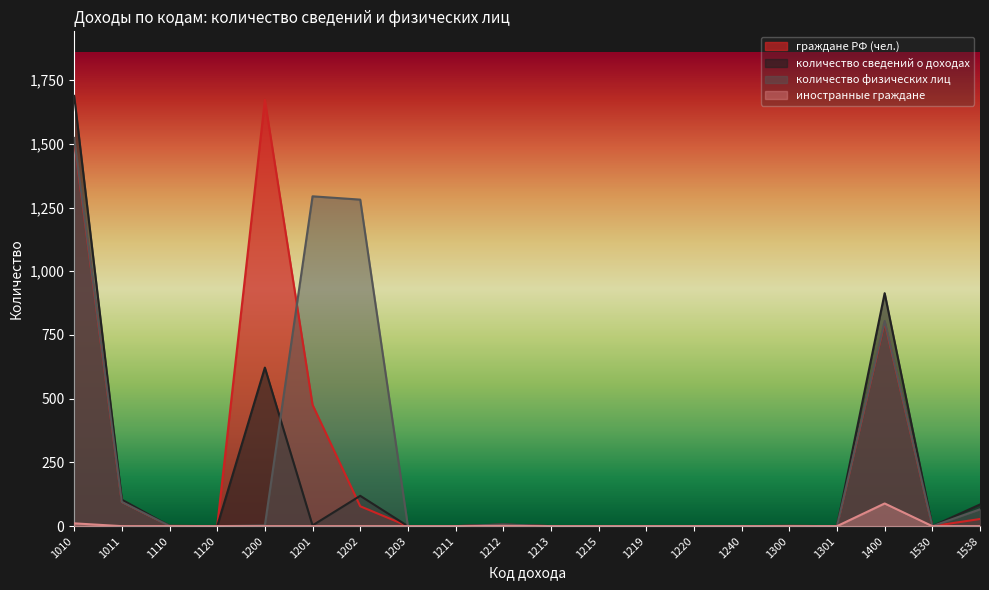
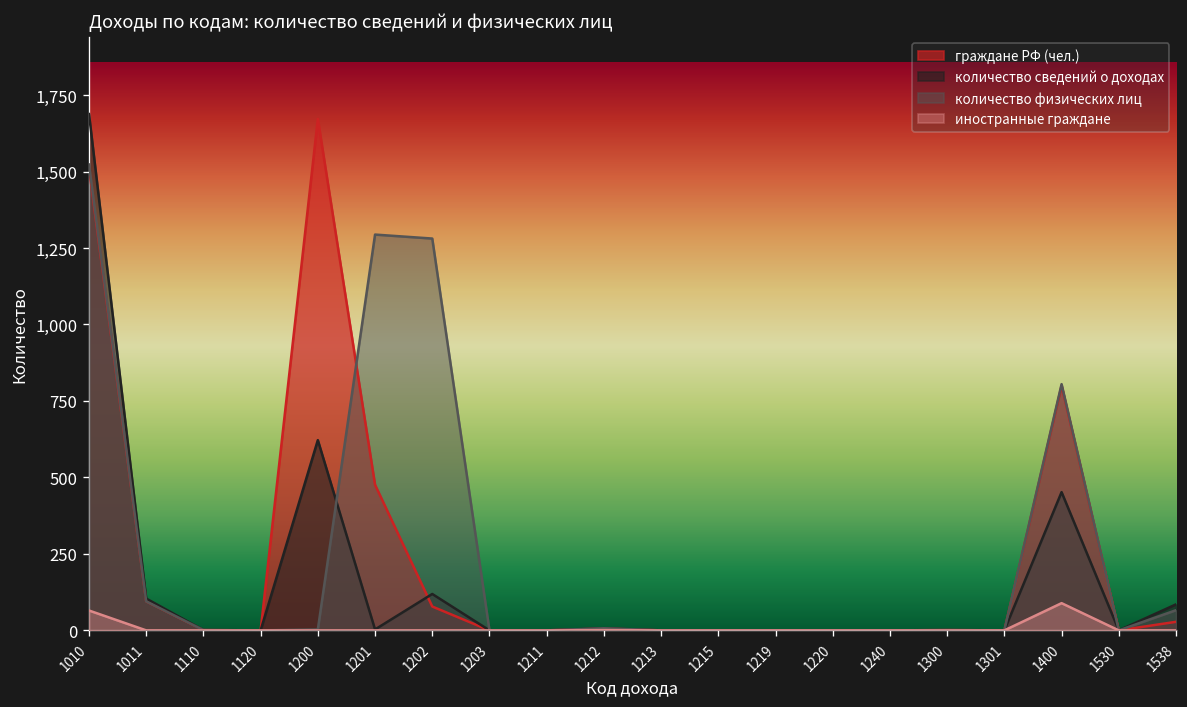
  {
    "граждане РФ (чел.)": {
      "1010": "1,510",
      "1200": "1,670",
      "1201": "480",
      "1202": "80",
      "1538": "30"
    },
    "количество сведений о доходах": {
      "1010": "1,690",
      "1200": "620",
      "1202": "120",
-     "1400": "910",
+     "1400": "450",
      "1538": "90"
    },
    "количество физических лиц": {
      "1010": "1,520",
      "1201": "1,290",
      "1202": "1,280",
      "1538": "70"
    },
    "иностранные граждане": {
-     "1010": "10",
+     "1010": "70",
      "1011": "0",
      "1202": "0",
      "1400": "90",
      "1538": "0"
    }
  }
